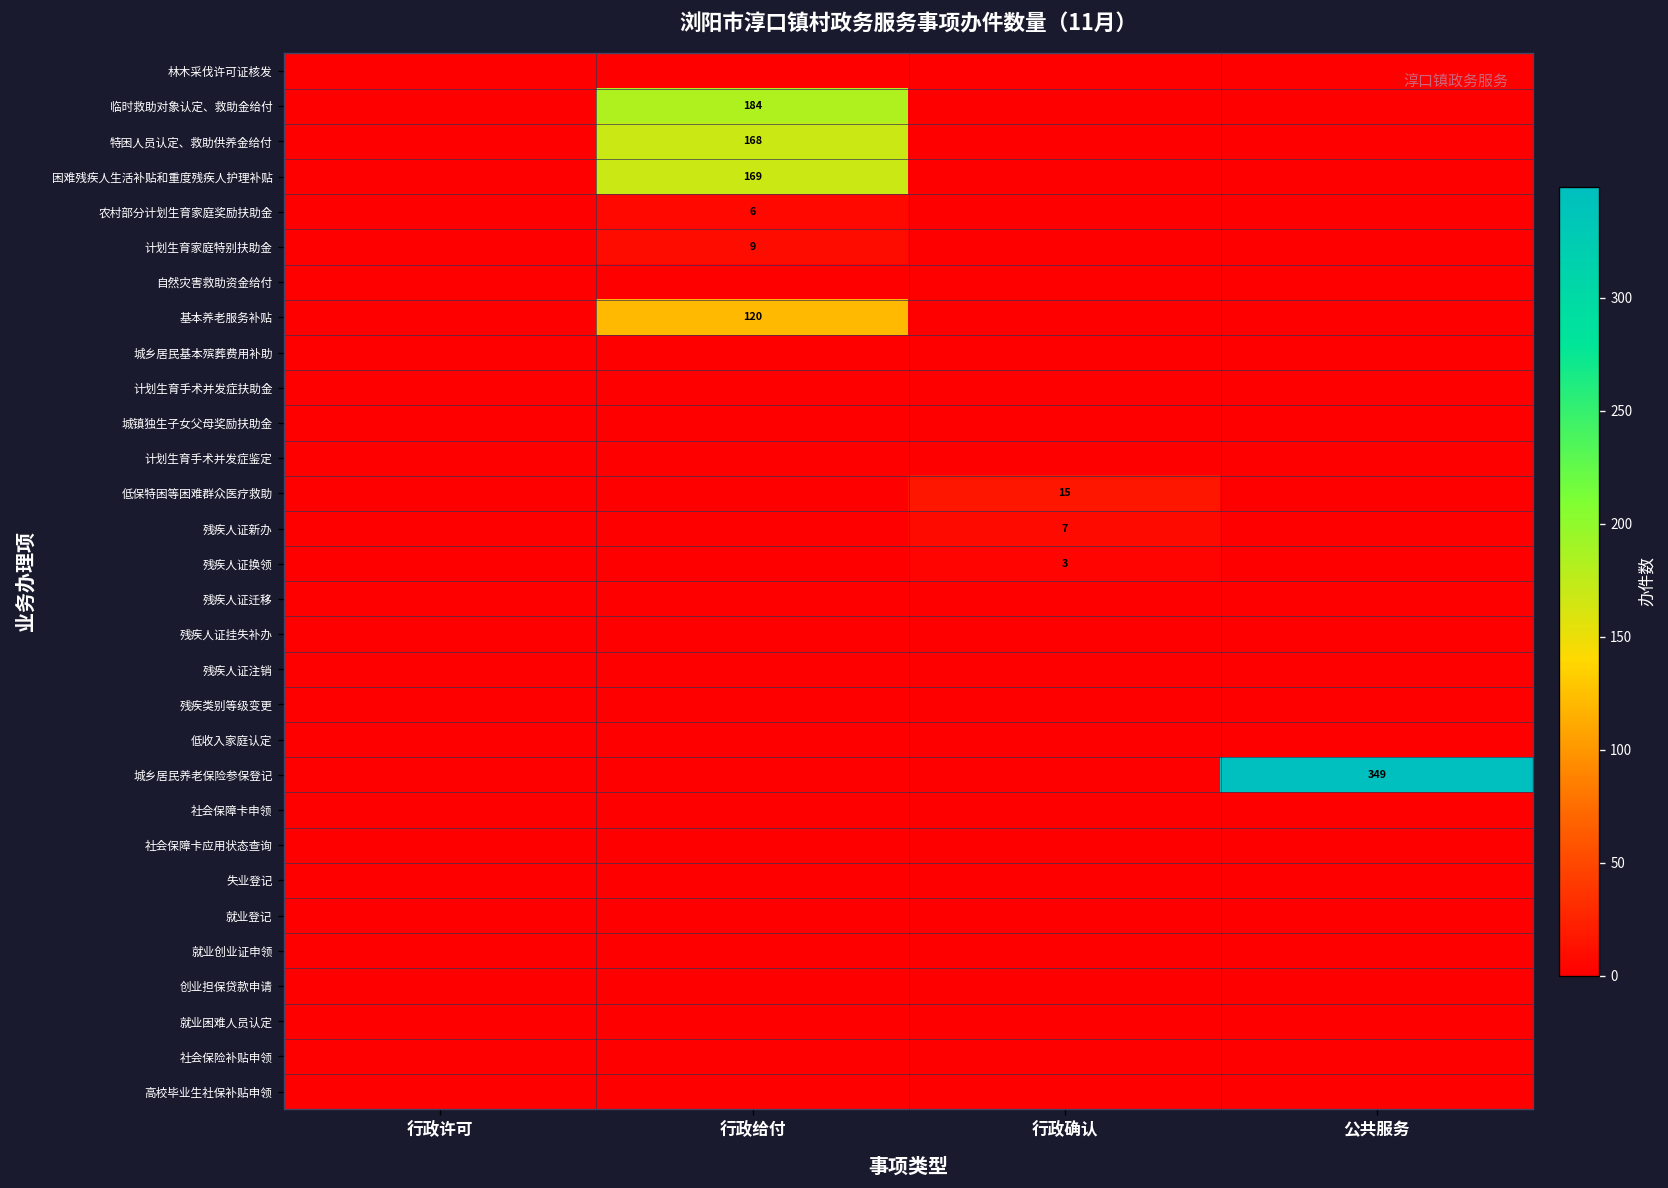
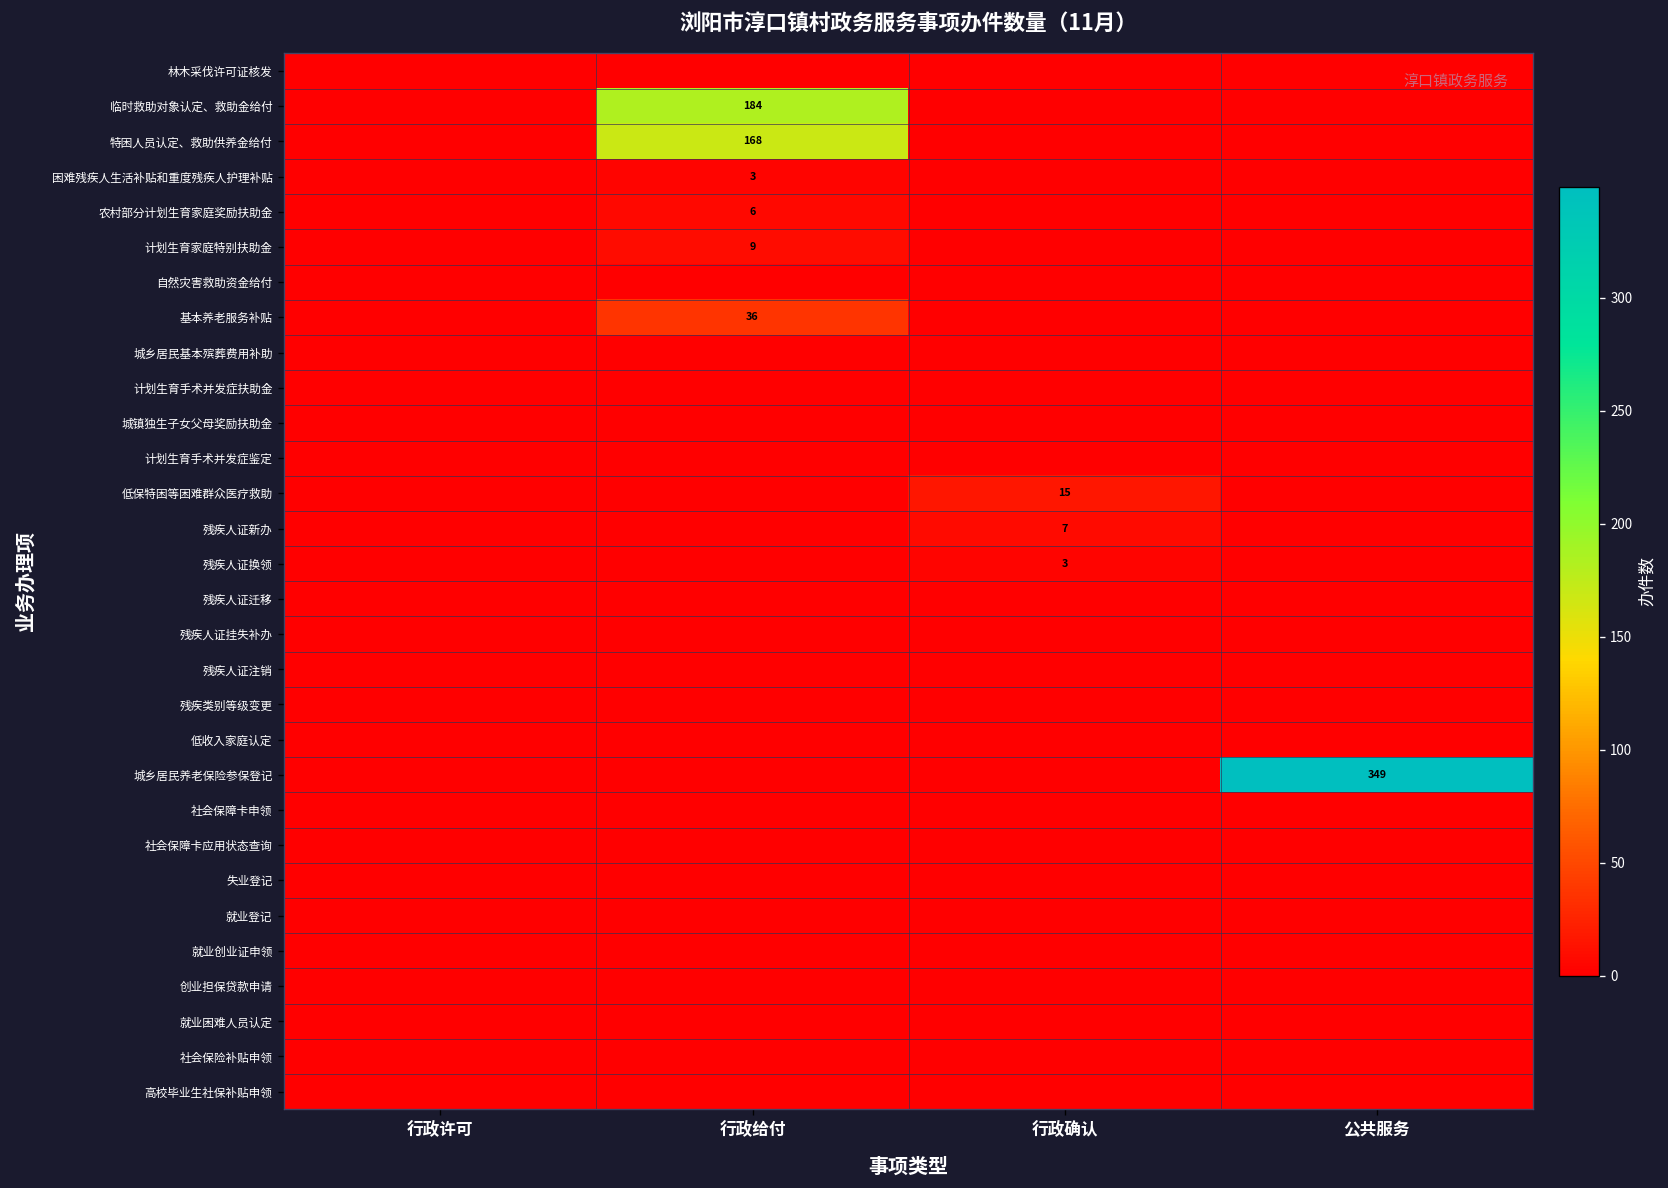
  {
    "临时救助对象认定、救助金给付": {
      "行政给付": 184
    },
    "特困人员认定、救助供养金给付": {
      "行政给付": 168
    },
    "困难残疾人生活补贴和重度残疾人护理补贴": {
-     "行政给付": 169
+     "行政给付": 3
    },
    "农村部分计划生育家庭奖励扶助金": {
      "行政给付": 6
    },
    "计划生育家庭特别扶助金": {
      "行政给付": 9
    },
    "基本养老服务补贴": {
-     "行政给付": 120
+     "行政给付": 36
    },
    "低保特困等困难群众医疗救助": {
      "行政确认": 15
    },
    "残疾人证新办": {
      "行政确认": 7
    },
    "残疾人证换领": {
      "行政确认": 3
    },
    "城乡居民养老保险参保登记": {
      "公共服务": 349
    }
  }
